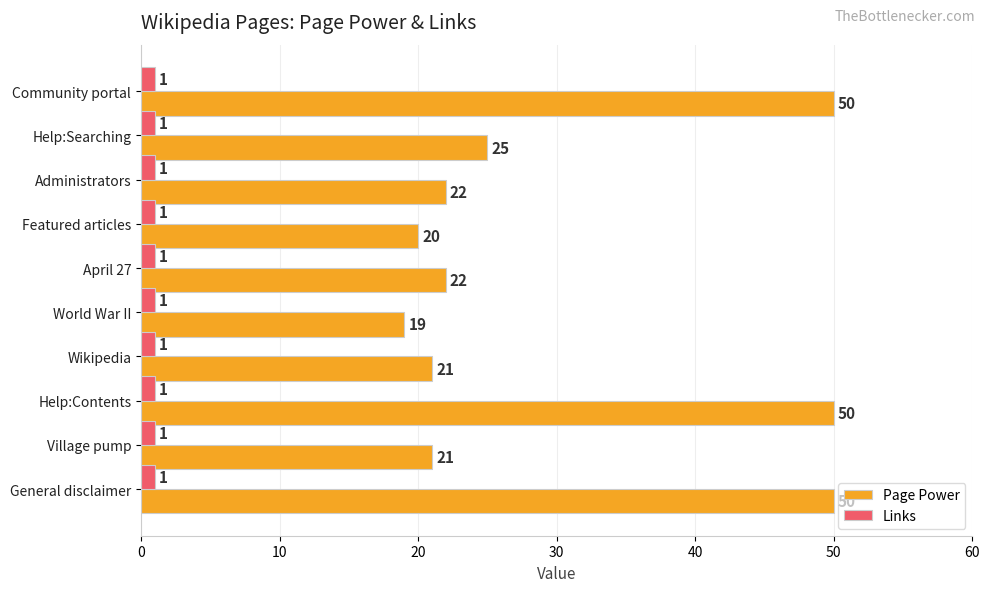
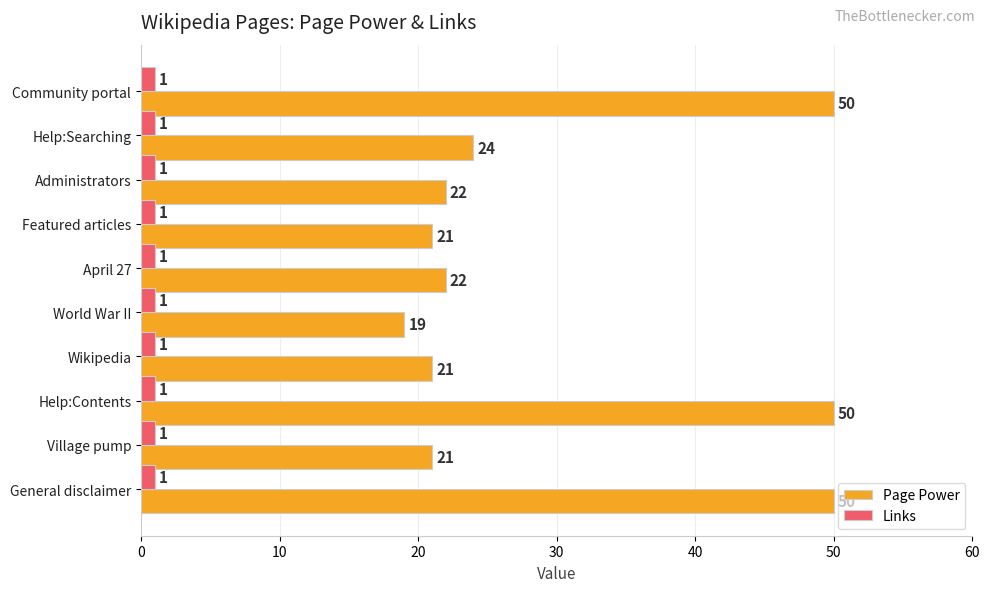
  {
    "Page Power": {
      "Community portal": 50,
-     "Help:Searching": 25,
+     "Help:Searching": 24,
      "Administrators": 22,
-     "Featured articles": 20,
+     "Featured articles": 21,
      "April 27": 22,
      "World War II": 19,
      "Wikipedia": 21,
      "Help:Contents": 50,
      "Village pump": 21
    },
    "Links": {
      "Community portal": 1,
      "Help:Searching": 1,
      "Administrators": 1,
      "Featured articles": 1,
      "April 27": 1,
      "World War II": 1,
      "Wikipedia": 1,
      "Help:Contents": 1,
      "Village pump": 1,
      "General disclaimer": 1
    }
  }
